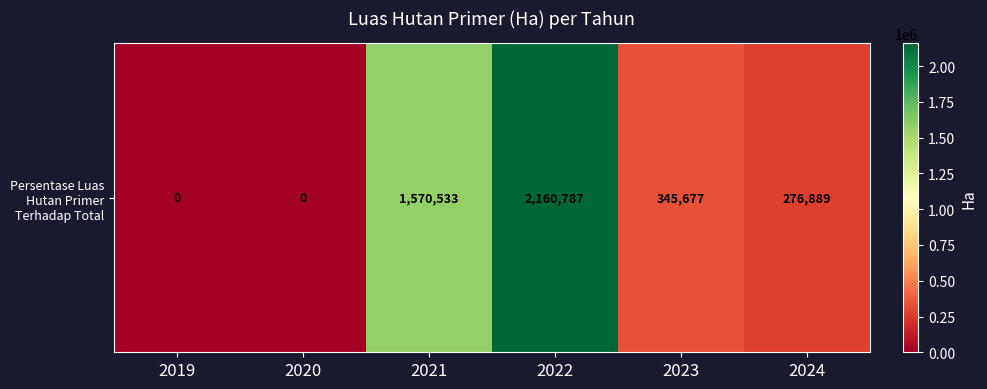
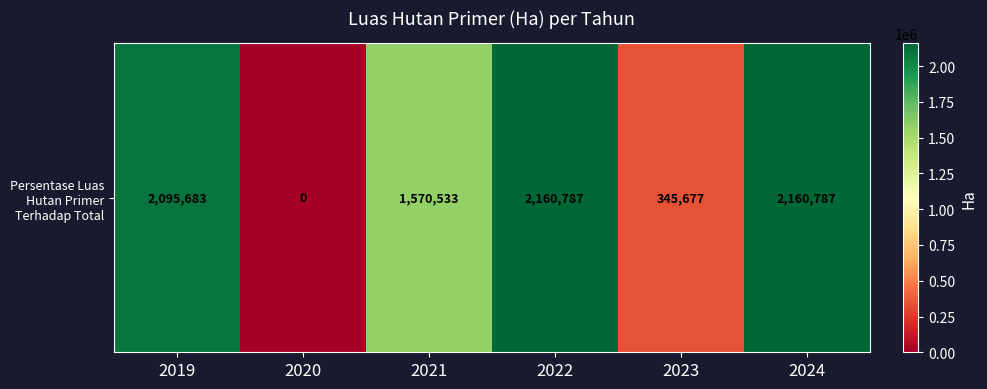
  {
    "Persentase Luas Hutan Primer Terhadap Total": {
-     "2019": "0",
+     "2019": "2,095,683",
      "2020": "0",
      "2021": "1,570,533",
      "2022": "2,160,787",
      "2023": "345,677",
-     "2024": "276,889"
+     "2024": "2,160,787"
    }
  }
